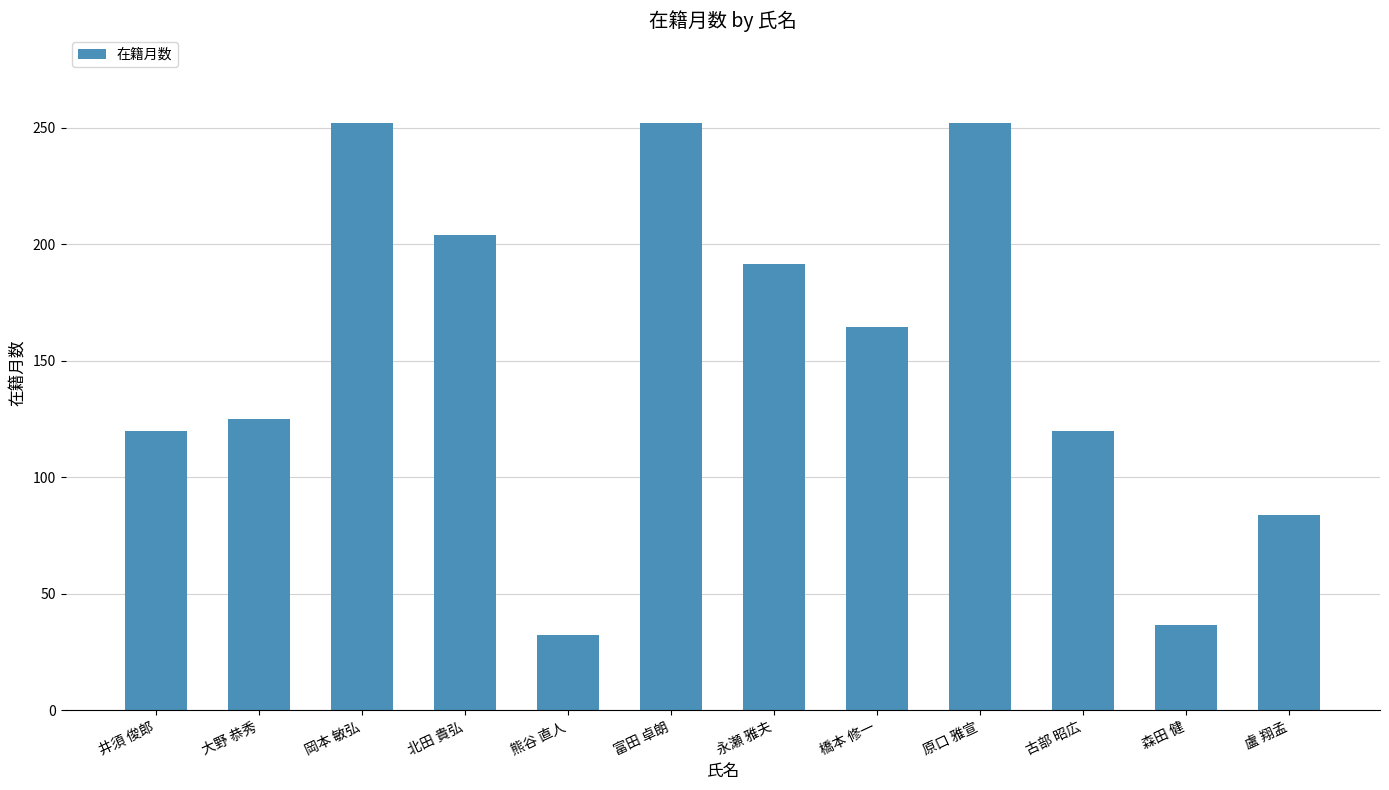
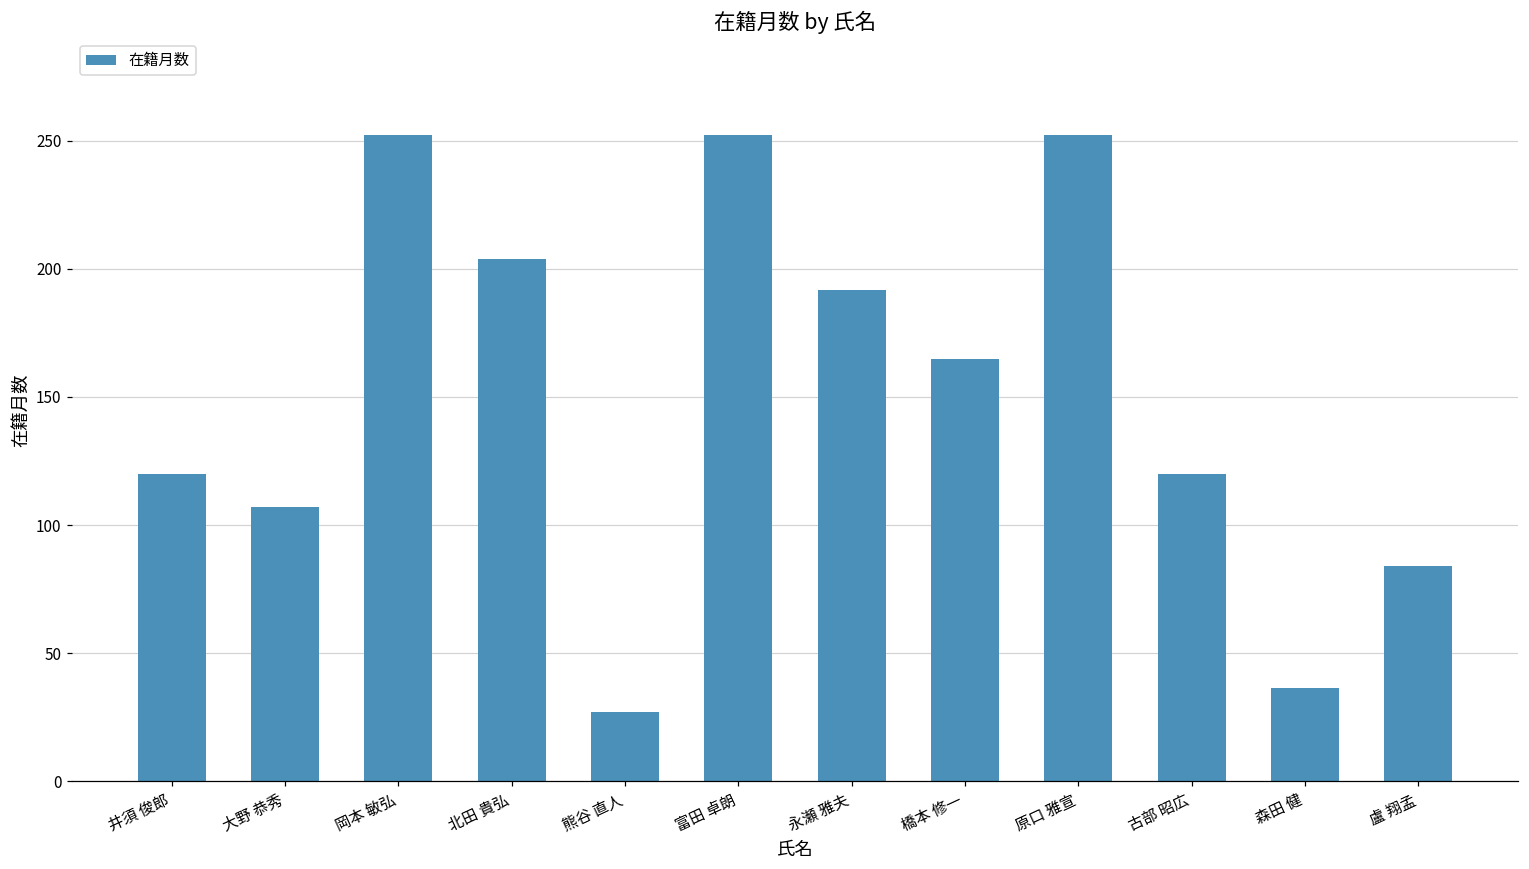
  {
    "井須 俊郎": 120,
-   "大野 恭秀": 125,
+   "大野 恭秀": 107,
    "岡本 敏弘": 252,
    "北田 貴弘": 204,
-   "熊谷 直人": 32,
+   "熊谷 直人": 27,
    "富田 卓朗": 252,
    "永瀬 雅夫": 192,
    "橋本 修一": 165,
    "原口 雅宣": 252,
    "古部 昭広": 120,
    "森田 健": 37,
    "盧 翔孟": 84
  }
